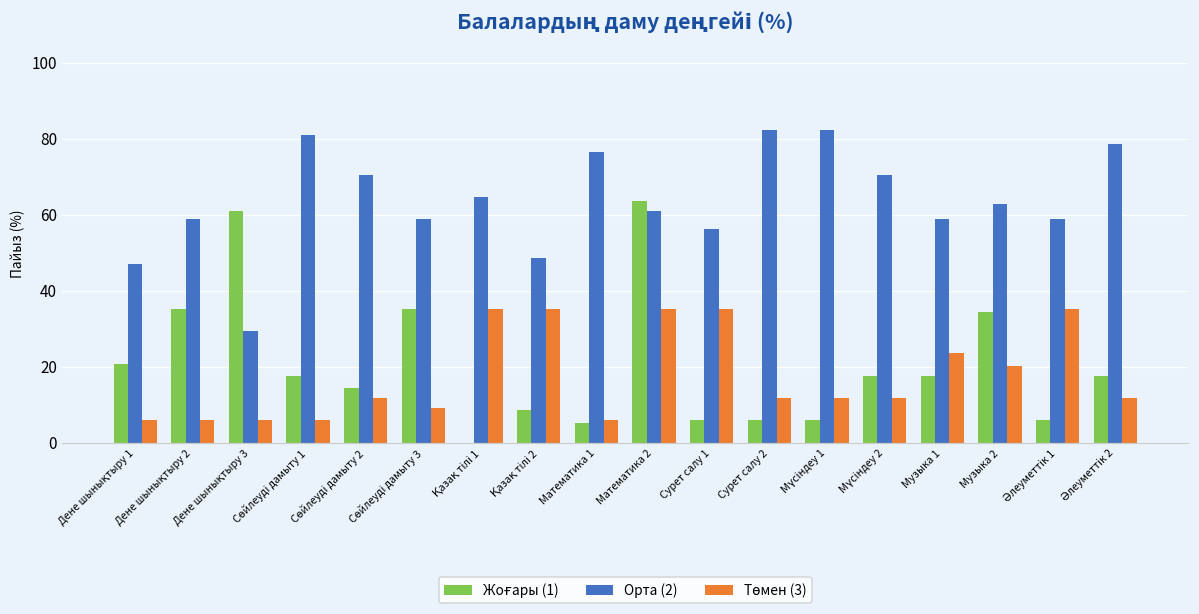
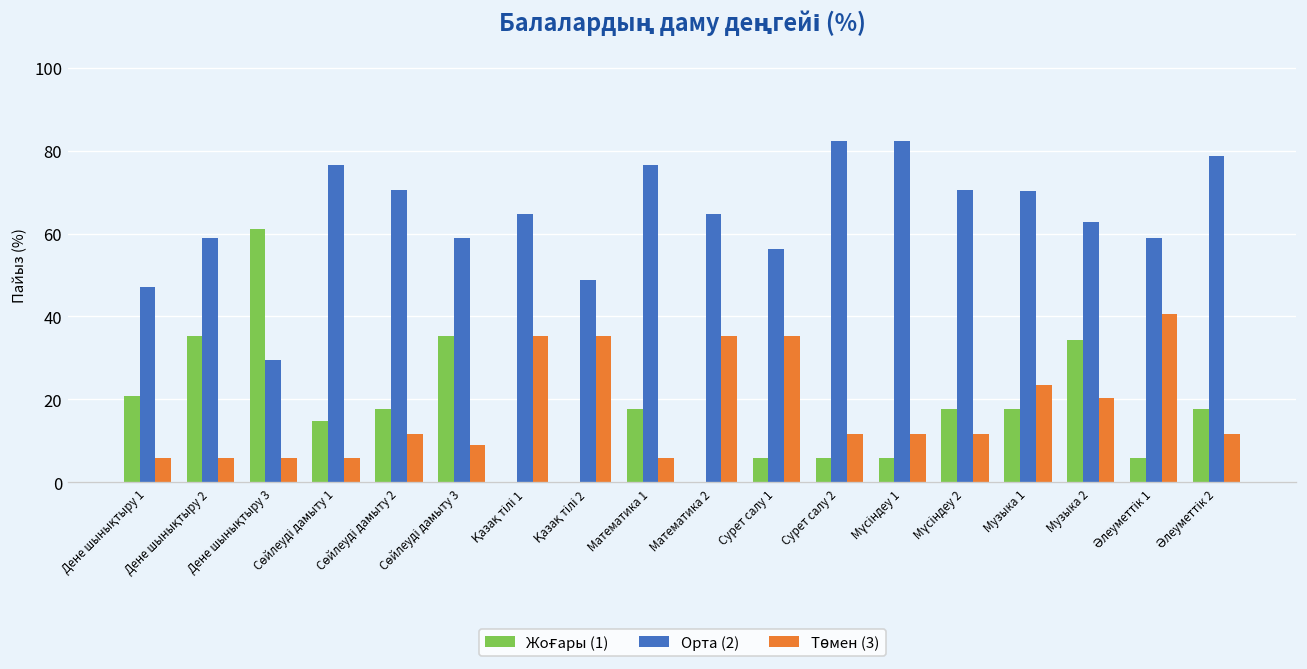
  {
    "Жоғары (1)": {
      "Дене шынықтыру 1": 21,
      "Дене шынықтыру 2": 35,
      "Дене шынықтыру 3": 61,
-     "Сөйлеуді дамыту 1": 18,
-     "Сөйлеуді дамыту 2": 15,
+     "Сөйлеуді дамыту 1": 15,
+     "Сөйлеуді дамыту 2": 18,
      "Сөйлеуді дамыту 3": 35,
      "Қазақ тілі 1": 0,
-     "Қазақ тілі 2": 9,
-     "Математика 1": 5,
-     "Математика 2": 64,
+     "Қазақ тілі 2": 0,
+     "Математика 1": 18,
+     "Математика 2": 0,
      "Сурет салу 1": 6,
      "Сурет салу 2": 6,
      "Мүсіндеу 1": 6,
      "Мүсіндеу 2": 18,
      "Музыка 1": 18,
      "Музыка 2": 34,
      "Әлеуметтік 1": 6,
      "Әлеуметтік 2": 18
    },
    "Орта (2)": {
      "Дене шынықтыру 1": 47,
      "Дене шынықтыру 2": 59,
      "Дене шынықтыру 3": 29,
-     "Сөйлеуді дамыту 1": 81,
+     "Сөйлеуді дамыту 1": 76,
      "Сөйлеуді дамыту 2": 71,
      "Сөйлеуді дамыту 3": 59,
      "Қазақ тілі 1": 65,
      "Қазақ тілі 2": 49,
      "Математика 1": 76,
-     "Математика 2": 61,
+     "Математика 2": 65,
      "Сурет салу 1": 56,
      "Сурет салу 2": 82,
      "Мүсіндеу 1": 82,
      "Мүсіндеу 2": 71,
-     "Музыка 1": 59,
+     "Музыка 1": 70,
      "Музыка 2": 63,
      "Әлеуметтік 1": 59,
      "Әлеуметтік 2": 79
    },
    "Төмен (3)": {
      "Дене шынықтыру 1": 6,
      "Дене шынықтыру 2": 6,
      "Дене шынықтыру 3": 6,
      "Сөйлеуді дамыту 1": 6,
      "Сөйлеуді дамыту 2": 12,
      "Сөйлеуді дамыту 3": 9,
      "Қазақ тілі 1": 35,
      "Қазақ тілі 2": 35,
      "Математика 1": 6,
      "Математика 2": 35,
      "Сурет салу 1": 35,
      "Сурет салу 2": 12,
      "Мүсіндеу 1": 12,
      "Мүсіндеу 2": 12,
      "Музыка 1": 24,
      "Музыка 2": 20,
-     "Әлеуметтік 1": 35,
+     "Әлеуметтік 1": 41,
      "Әлеуметтік 2": 12
    }
  }
